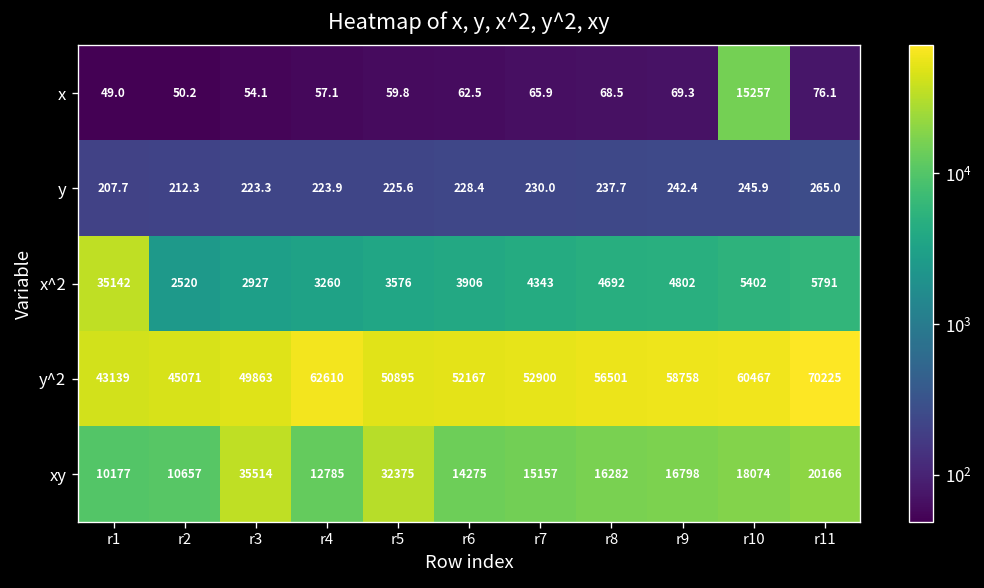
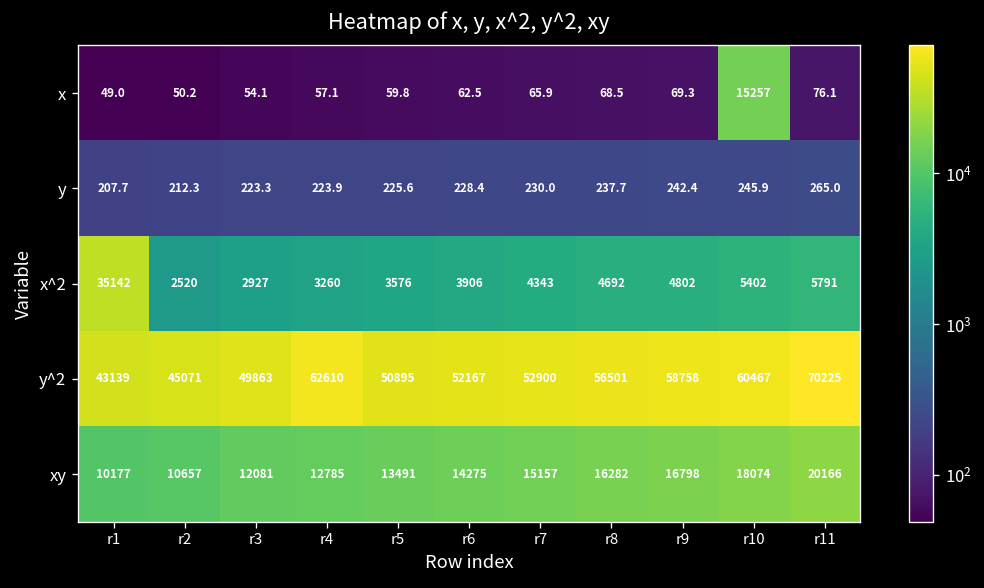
  {
    "x": {
      "r1": 49.0,
      "r2": 50.2,
      "r3": 54.1,
      "r4": 57.1,
      "r5": 59.8,
      "r6": 62.5,
      "r7": 65.9,
      "r8": 68.5,
      "r9": 69.3,
      "r10": 15257,
      "r11": 76.1
    },
    "y": {
      "r1": 207.7,
      "r2": 212.3,
      "r3": 223.3,
      "r4": 223.9,
      "r5": 225.6,
      "r6": 228.4,
      "r7": 230.0,
      "r8": 237.7,
      "r9": 242.4,
      "r10": 245.9,
      "r11": 265.0
    },
    "x^2": {
      "r1": 35142,
      "r2": 2520,
      "r3": 2927,
      "r4": 3260,
      "r5": 3576,
      "r6": 3906,
      "r7": 4343,
      "r8": 4692,
      "r9": 4802,
      "r10": 5402,
      "r11": 5791
    },
    "y^2": {
      "r1": 43139,
      "r2": 45071,
      "r3": 49863,
      "r4": 62610,
      "r5": 50895,
      "r6": 52167,
      "r7": 52900,
      "r8": 56501,
      "r9": 58758,
      "r10": 60467,
      "r11": 70225
    },
    "xy": {
      "r1": 10177,
      "r2": 10657,
-     "r3": 35514,
+     "r3": 12081,
      "r4": 12785,
-     "r5": 32375,
+     "r5": 13491,
      "r6": 14275,
      "r7": 15157,
      "r8": 16282,
      "r9": 16798,
      "r10": 18074,
      "r11": 20166
    }
  }
